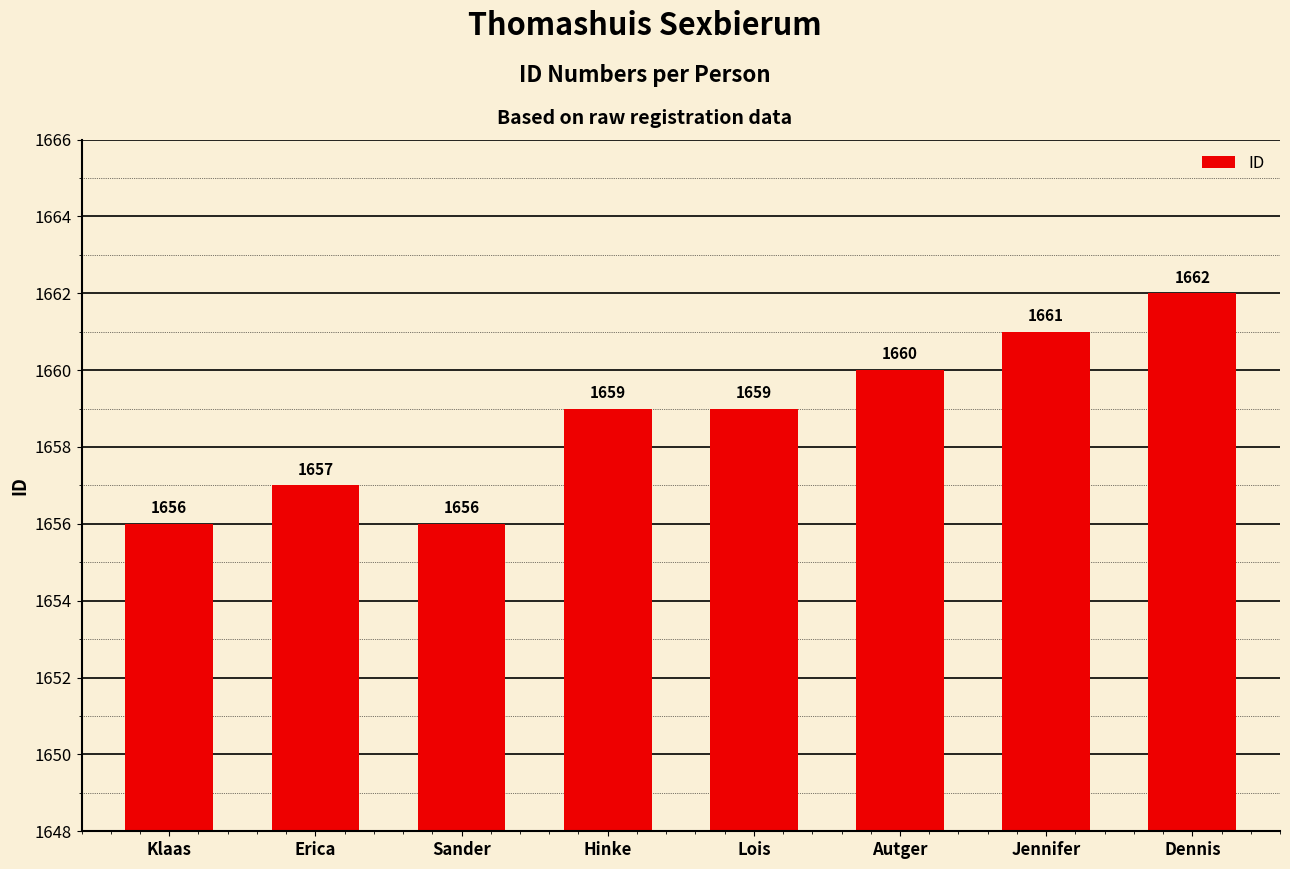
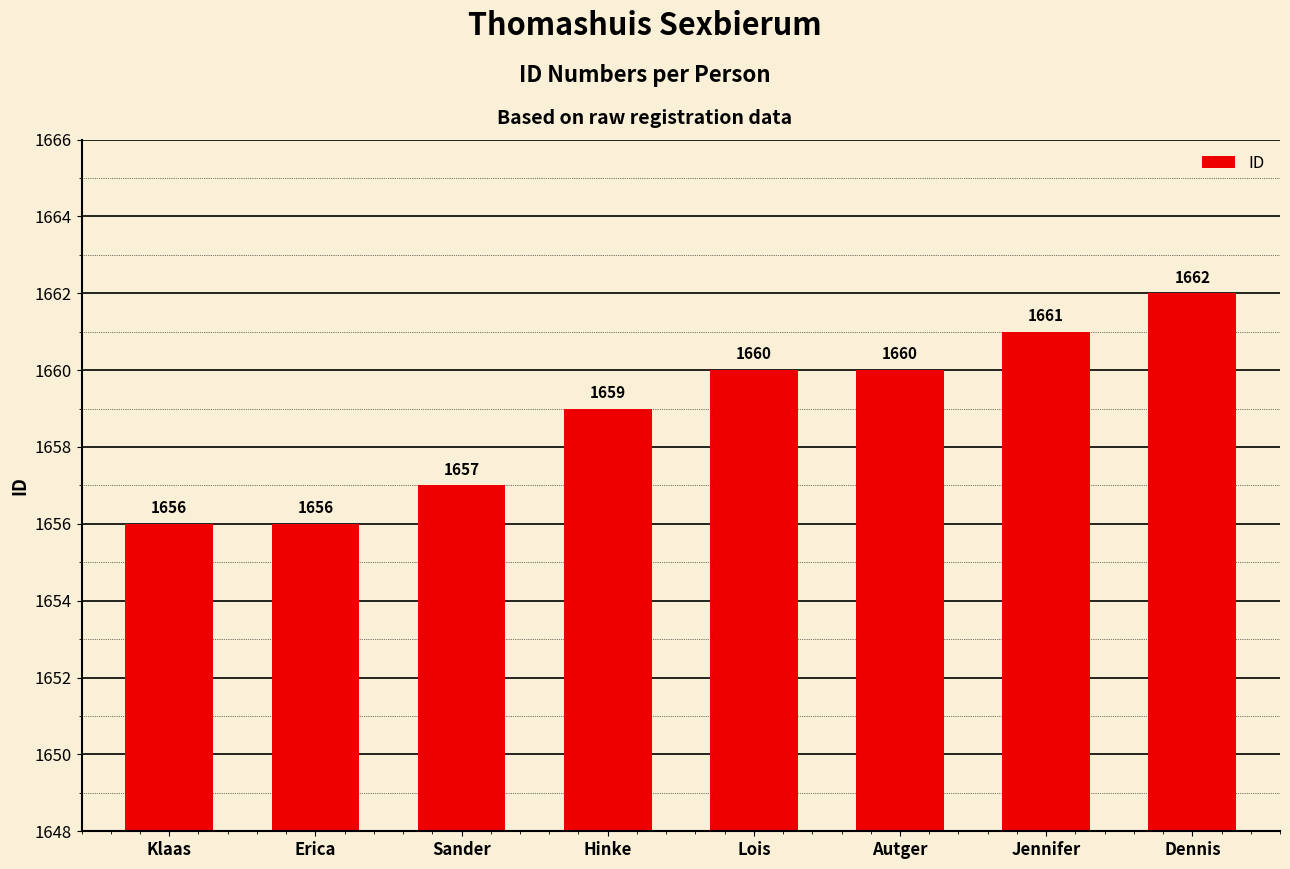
  {
    "Klaas": 1656,
-   "Erica": 1657,
-   "Sander": 1656,
+   "Erica": 1656,
+   "Sander": 1657,
    "Hinke": 1659,
-   "Lois": 1659,
+   "Lois": 1660,
    "Autger": 1660,
    "Jennifer": 1661,
    "Dennis": 1662
  }
